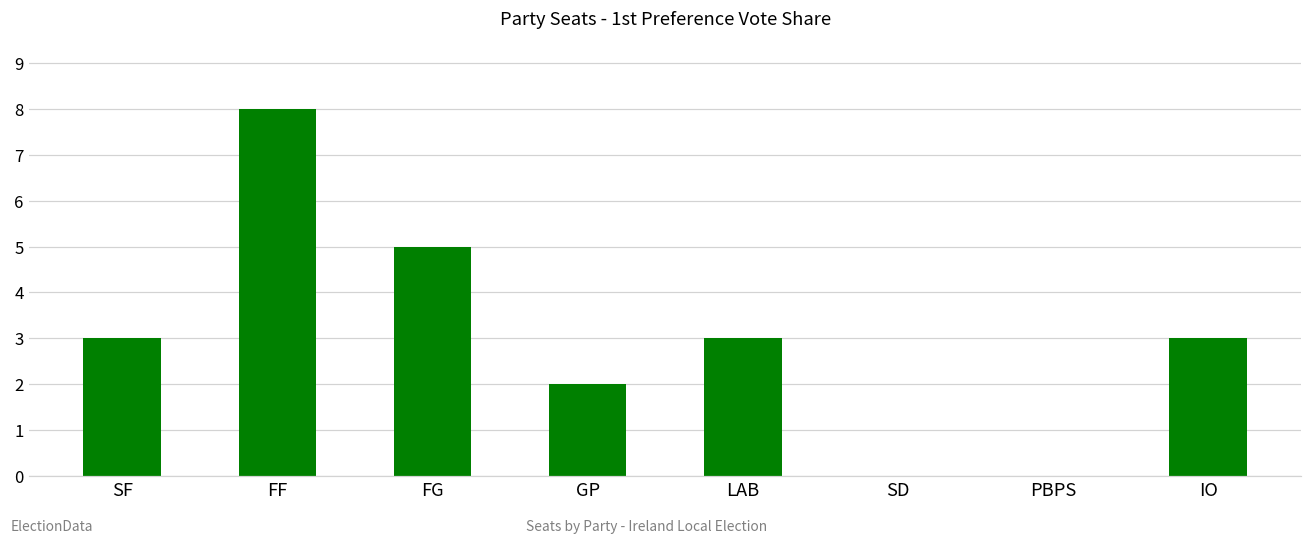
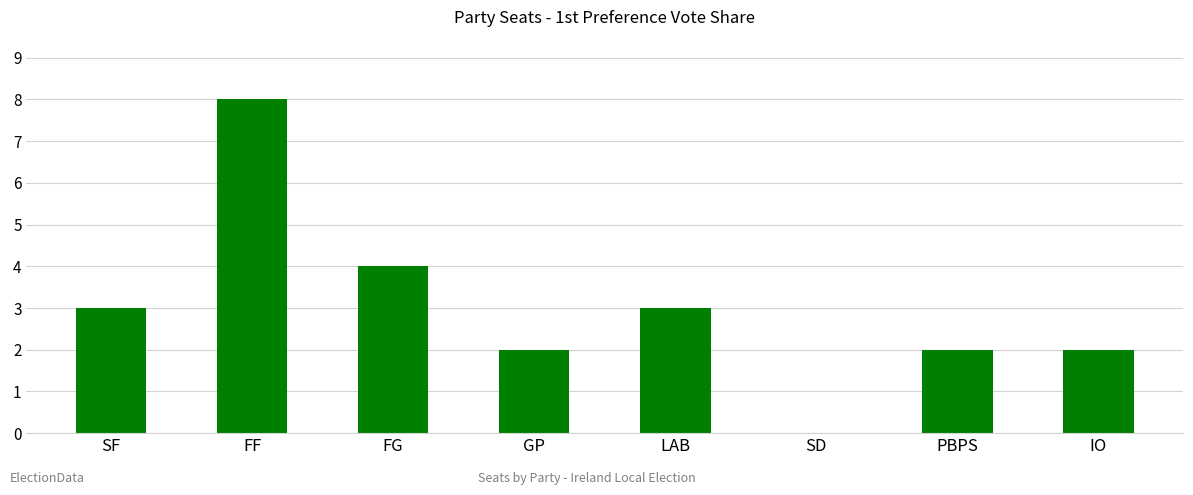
  {
    "SF": 3,
    "FF": 8,
-   "FG": 5,
+   "FG": 4,
    "GP": 2,
    "LAB": 3,
    "SD": 0,
-   "PBPS": 0,
-   "IO": 3
+   "PBPS": 2,
+   "IO": 2
  }
